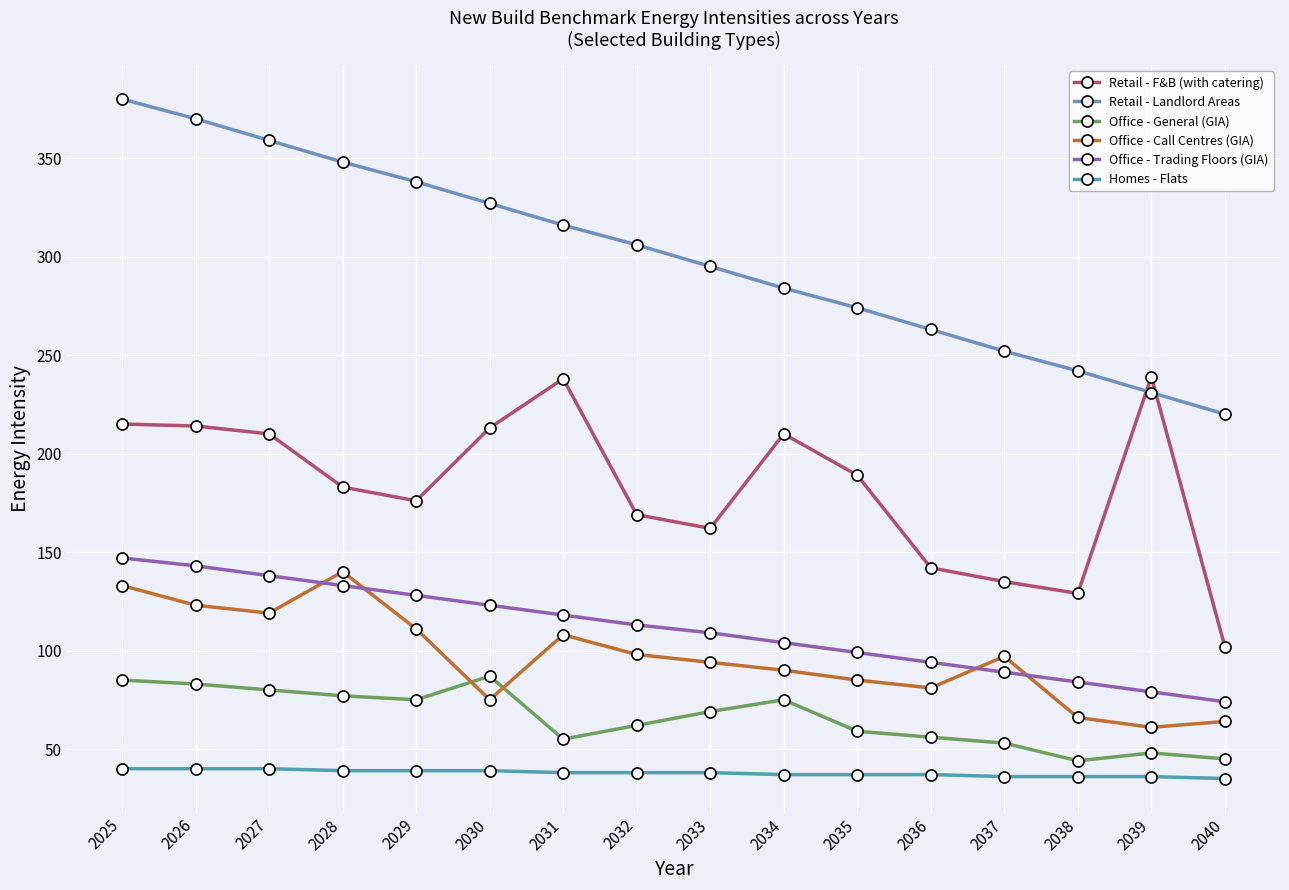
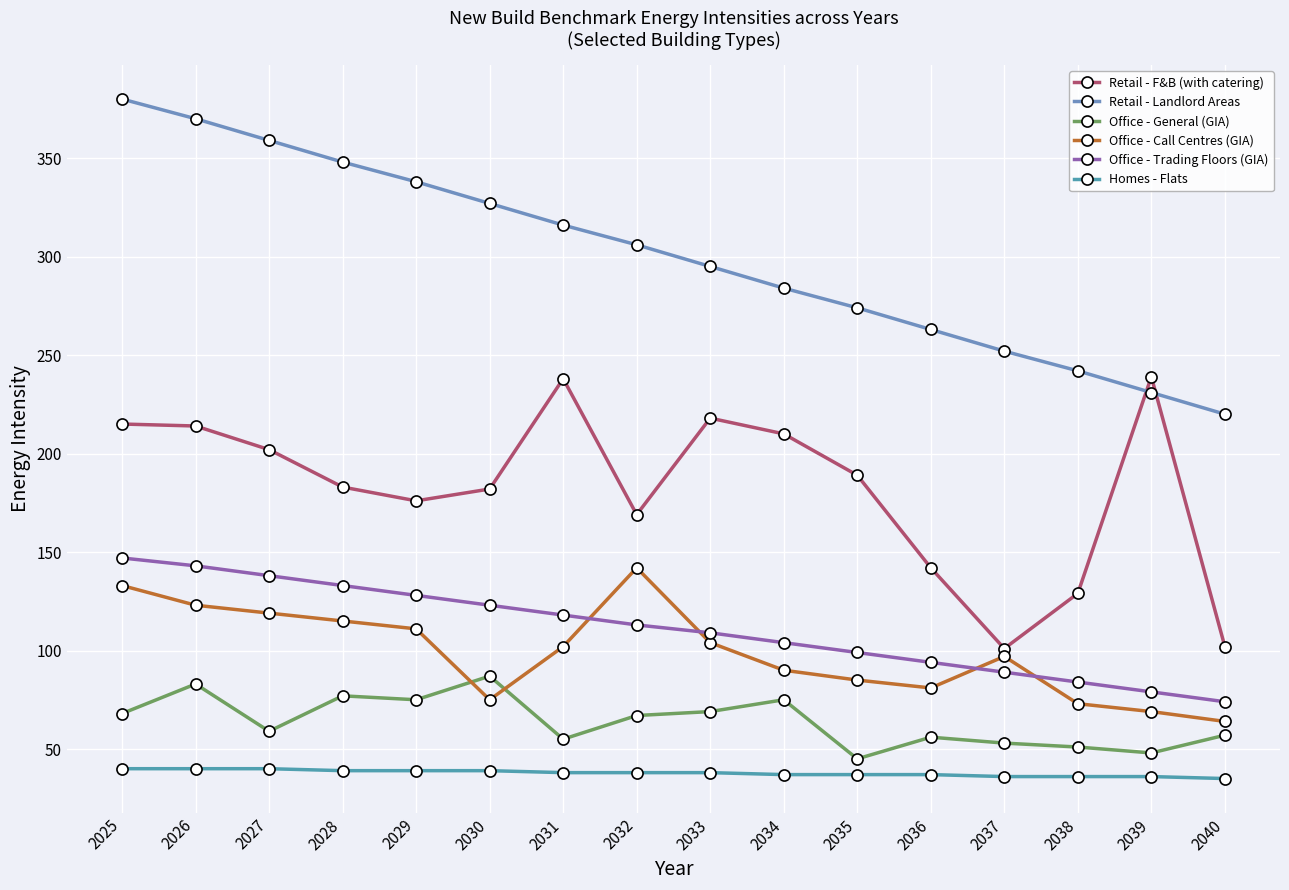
  {
    "Retail - F&B (with catering)": {
      "2025": 215,
      "2026": 214,
-     "2027": 210,
+     "2027": 202,
      "2028": 183,
      "2029": 176,
-     "2030": 213,
+     "2030": 182,
      "2031": 238,
      "2032": 169,
-     "2033": 162,
+     "2033": 218,
      "2034": 210,
      "2035": 189,
      "2036": 142,
-     "2037": 135,
+     "2037": 101,
      "2038": 129,
      "2039": 239,
      "2040": 102
    },
    "Office - General (GIA)": {
-     "2025": 85,
+     "2025": 68,
      "2026": 83,
-     "2027": 80,
+     "2027": 59,
      "2028": 77,
      "2029": 75,
      "2030": 87,
      "2031": 55,
-     "2032": 62,
+     "2032": 67,
      "2033": 69,
      "2034": 75,
-     "2035": 59,
+     "2035": 45,
      "2036": 56,
      "2037": 53,
-     "2038": 44,
+     "2038": 51,
      "2039": 48,
-     "2040": 45
+     "2040": 57
    },
    "Office - Call Centres (GIA)": {
      "2025": 133,
      "2026": 123,
      "2027": 119,
-     "2028": 140,
+     "2028": 115,
      "2029": 111,
      "2030": 75,
-     "2031": 108,
-     "2032": 98,
-     "2033": 94,
+     "2031": 102,
+     "2032": 142,
+     "2033": 104,
      "2034": 90,
      "2035": 85,
      "2036": 81,
      "2037": 97,
-     "2038": 66,
-     "2039": 61,
+     "2038": 73,
+     "2039": 69,
      "2040": 64
    }
  }
